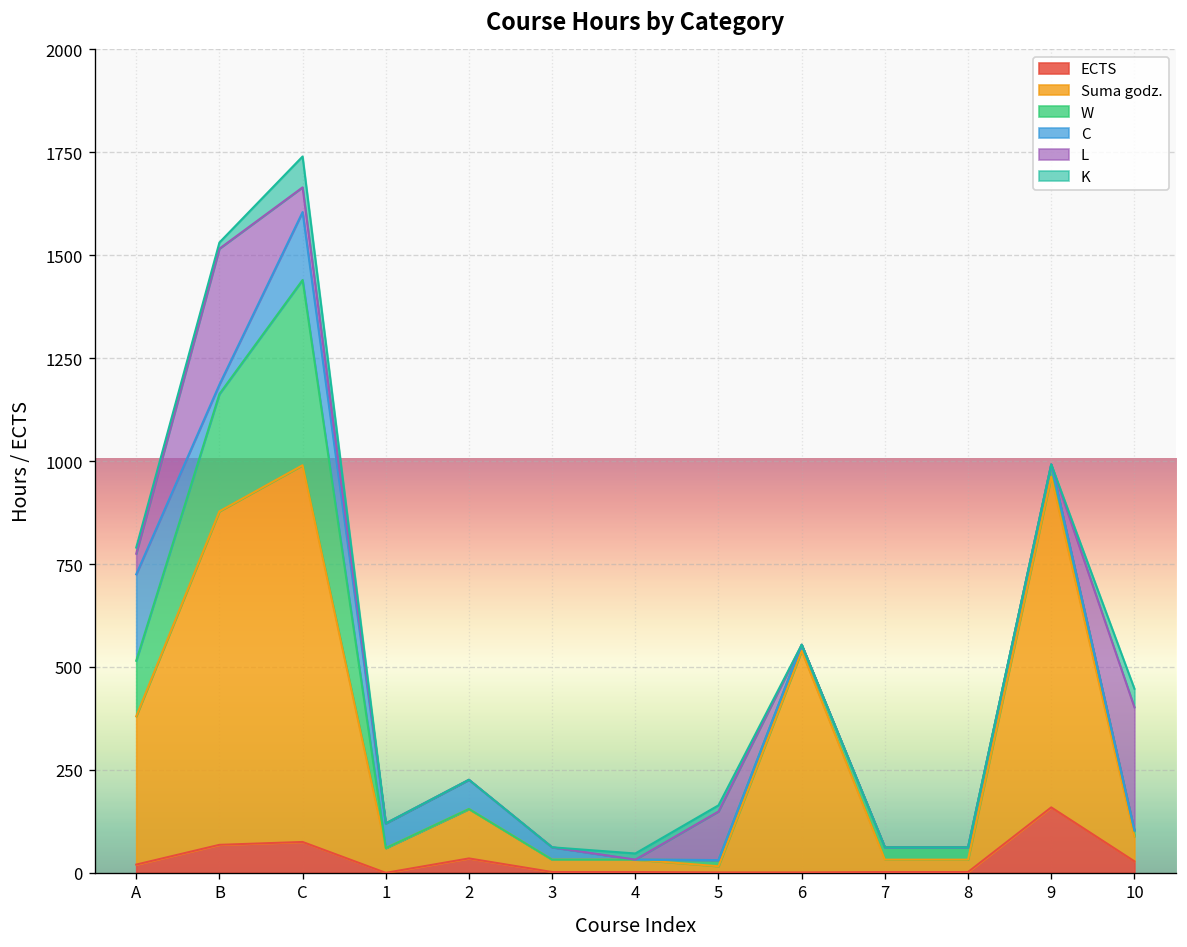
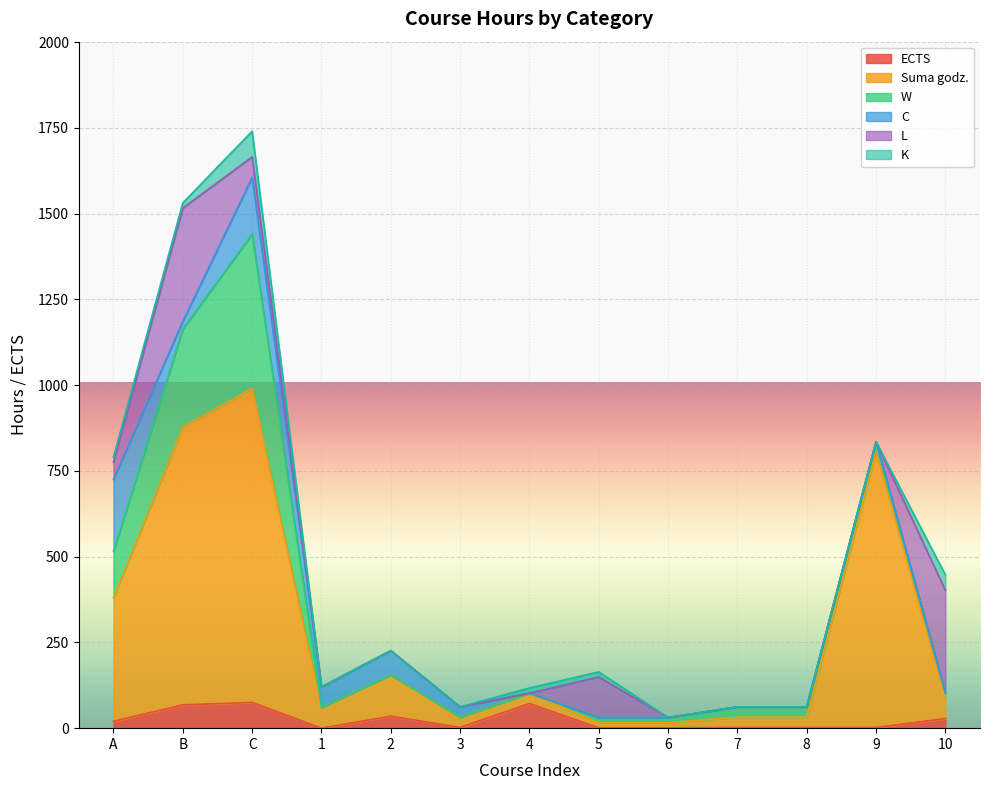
  {
    "ECTS": {
      "A": 20,
      "B": 70,
      "C": 80,
      "1": 0,
      "2": 40,
      "3": 0,
-     "4": 0,
+     "4": 70,
      "5": 0,
      "6": 0,
      "7": 0,
      "8": 0,
-     "9": 160,
+     "9": 0,
      "10": 30
    },
    "Suma godz.": {
      "A": 360,
      "B": 810,
      "C": 920,
      "5": 20,
-     "6": 540,
+     "6": 20,
      "7": 30,
      "8": 30,
      "9": 800,
      "10": 60
    },
    "C": {
      "A": 210,
      "B": 20,
      "C": 170
    },
    "L": {
      "A": 50,
      "B": 330,
      "C": 60,
      "5": 120,
      "10": 300
    }
  }
